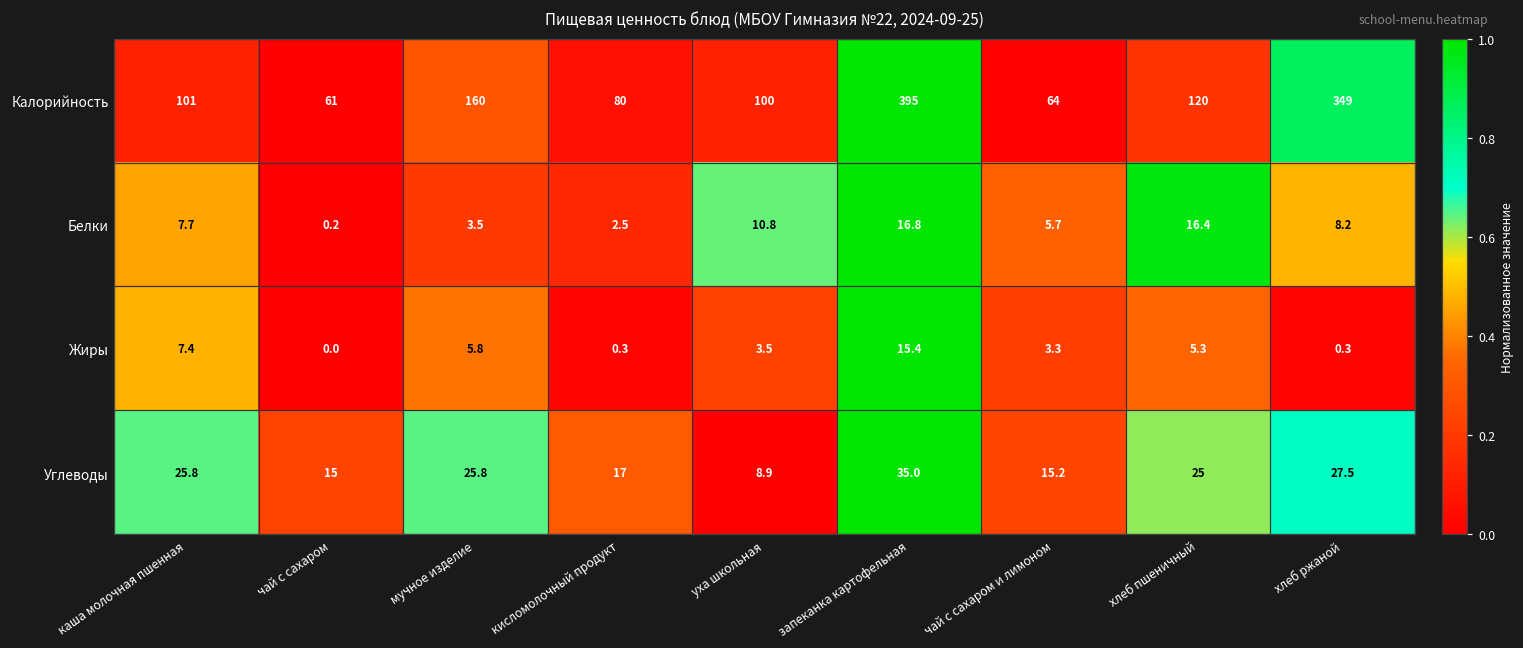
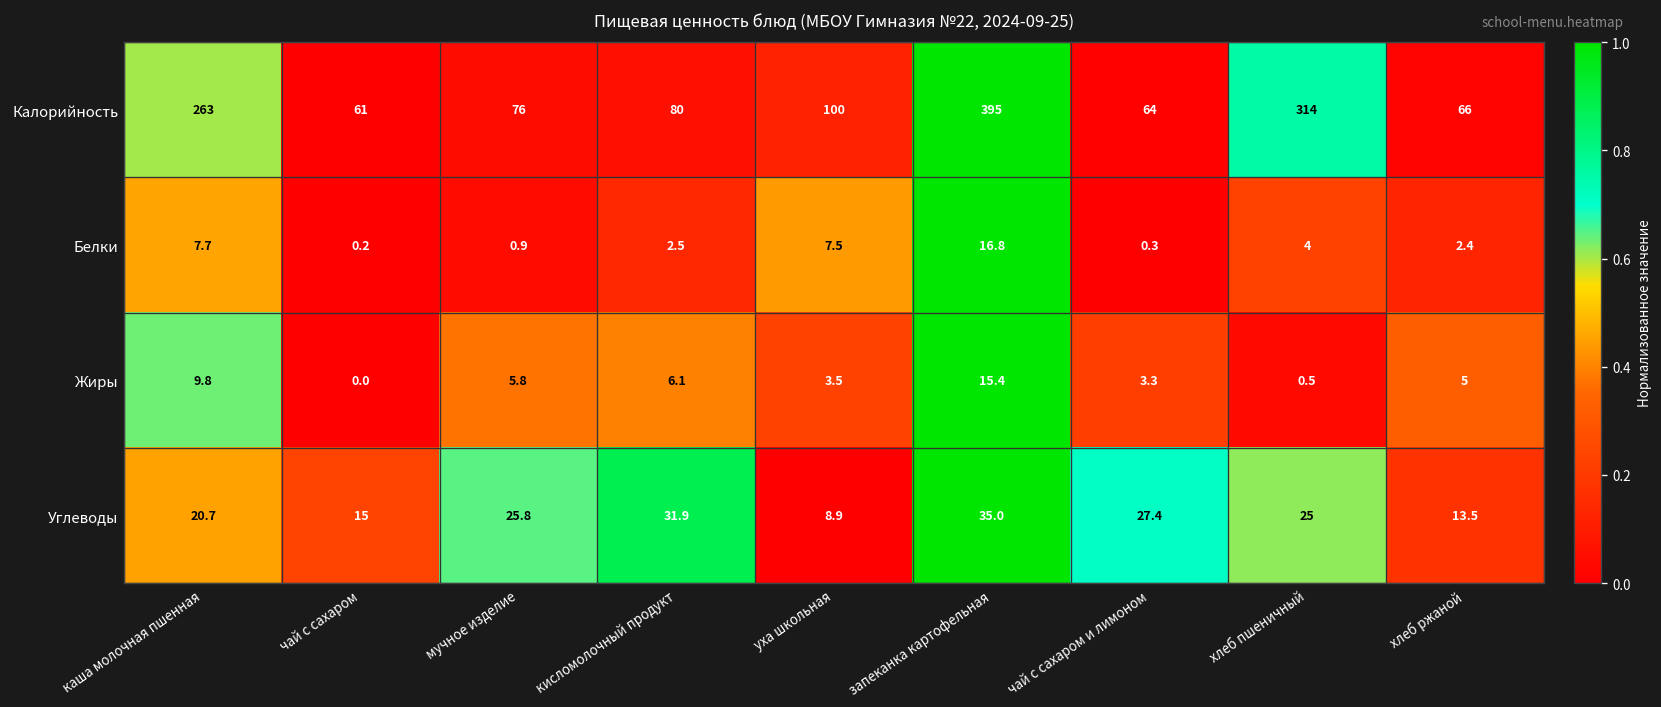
  {
    "Калорийность": {
-     "каша молочная пшенная": 101,
+     "каша молочная пшенная": 263,
      "чай с сахаром": 61,
-     "мучное изделие": 160,
+     "мучное изделие": 76,
      "кисломолочный продукт": 80,
      "уха школьная": 100,
      "запеканка картофельная": 395,
      "чай с сахаром и лимоном": 64,
-     "хлеб пшеничный": 120,
-     "хлеб ржаной": 349
+     "хлеб пшеничный": 314,
+     "хлеб ржаной": 66
    },
    "Белки": {
      "каша молочная пшенная": 7.7,
      "чай с сахаром": 0.2,
-     "мучное изделие": 3.5,
+     "мучное изделие": 0.9,
      "кисломолочный продукт": 2.5,
-     "уха школьная": 10.8,
+     "уха школьная": 7.5,
      "запеканка картофельная": 16.8,
-     "чай с сахаром и лимоном": 5.7,
-     "хлеб пшеничный": 16.4,
-     "хлеб ржаной": 8.2
+     "чай с сахаром и лимоном": 0.3,
+     "хлеб пшеничный": 4,
+     "хлеб ржаной": 2.4
    },
    "Жиры": {
-     "каша молочная пшенная": 7.4,
+     "каша молочная пшенная": 9.8,
      "чай с сахаром": 0.0,
      "мучное изделие": 5.8,
-     "кисломолочный продукт": 0.3,
+     "кисломолочный продукт": 6.1,
      "уха школьная": 3.5,
      "запеканка картофельная": 15.4,
      "чай с сахаром и лимоном": 3.3,
-     "хлеб пшеничный": 5.3,
-     "хлеб ржаной": 0.3
+     "хлеб пшеничный": 0.5,
+     "хлеб ржаной": 5
    },
    "Углеводы": {
-     "каша молочная пшенная": 25.8,
+     "каша молочная пшенная": 20.7,
      "чай с сахаром": 15,
      "мучное изделие": 25.8,
-     "кисломолочный продукт": 17,
+     "кисломолочный продукт": 31.9,
      "уха школьная": 8.9,
      "запеканка картофельная": 35.0,
-     "чай с сахаром и лимоном": 15.2,
+     "чай с сахаром и лимоном": 27.4,
      "хлеб пшеничный": 25,
-     "хлеб ржаной": 27.5
+     "хлеб ржаной": 13.5
    }
  }
